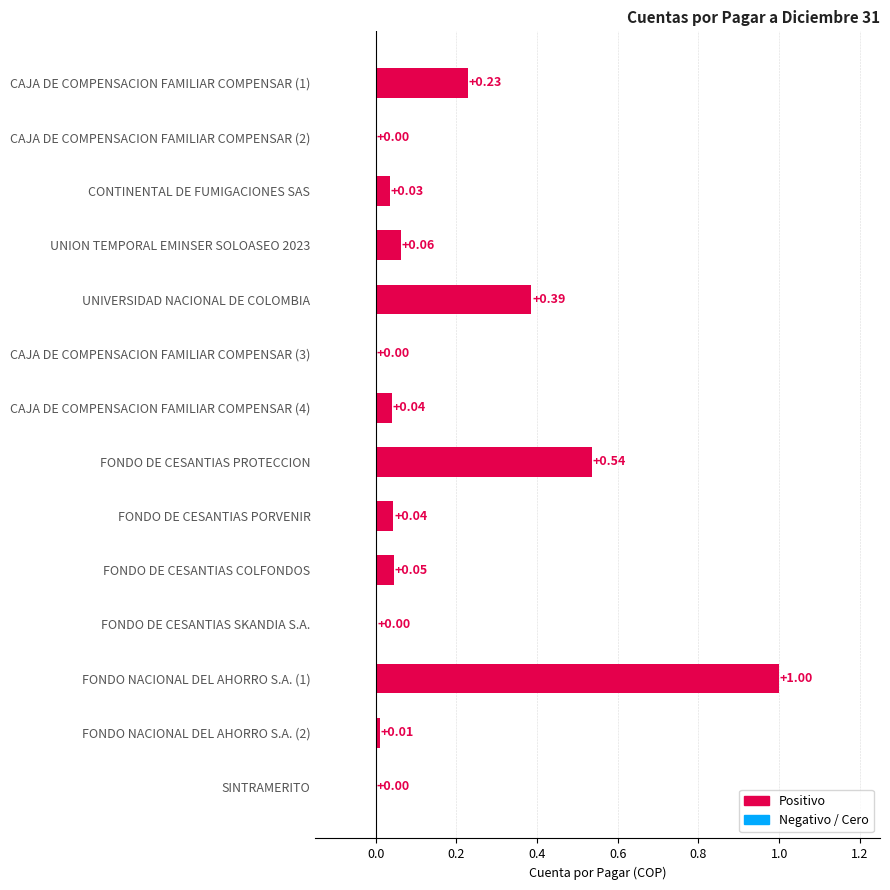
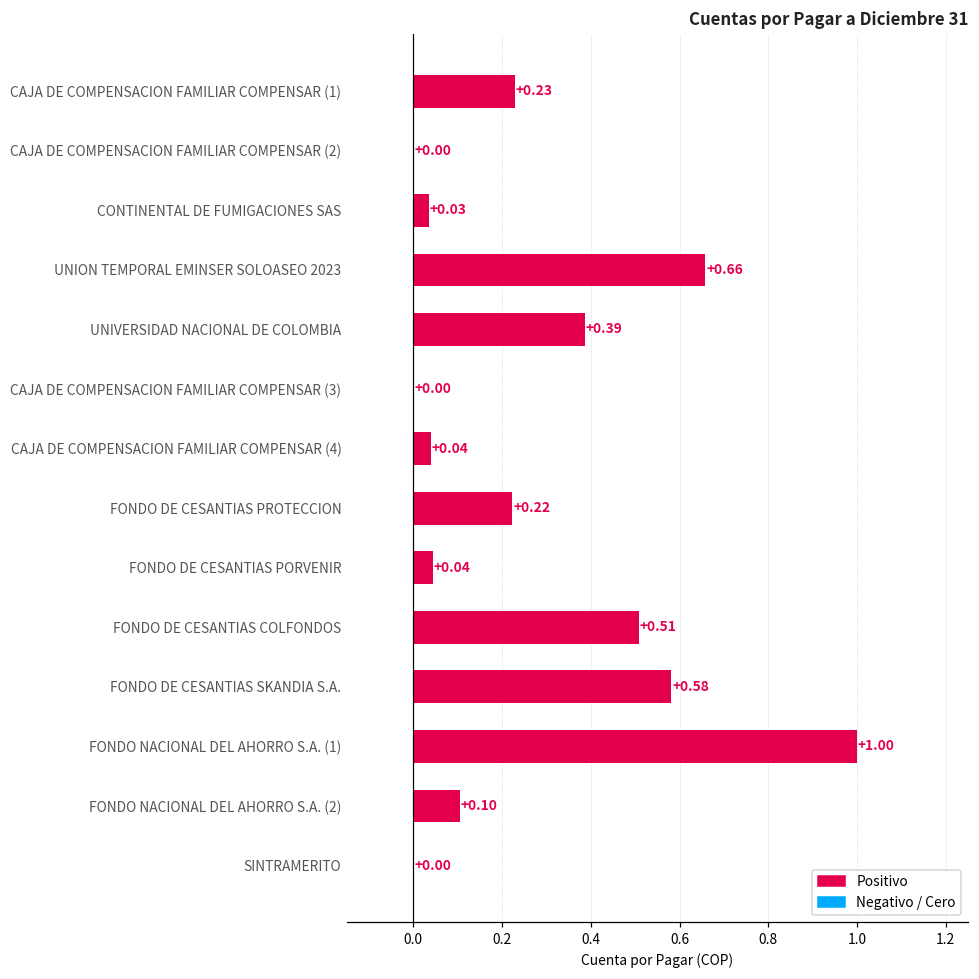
  {
    "CAJA DE COMPENSACION FAMILIAR COMPENSAR (1)": "+0.23",
    "CAJA DE COMPENSACION FAMILIAR COMPENSAR (2)": "+0.00",
    "CONTINENTAL DE FUMIGACIONES SAS": "+0.03",
-   "UNION TEMPORAL EMINSER SOLOASEO 2023": "+0.06",
+   "UNION TEMPORAL EMINSER SOLOASEO 2023": "+0.66",
    "UNIVERSIDAD NACIONAL DE COLOMBIA": "+0.39",
    "CAJA DE COMPENSACION FAMILIAR COMPENSAR (3)": "+0.00",
    "CAJA DE COMPENSACION FAMILIAR COMPENSAR (4)": "+0.04",
-   "FONDO DE CESANTIAS PROTECCION": "+0.54",
+   "FONDO DE CESANTIAS PROTECCION": "+0.22",
    "FONDO DE CESANTIAS PORVENIR": "+0.04",
-   "FONDO DE CESANTIAS COLFONDOS": "+0.05",
-   "FONDO DE CESANTIAS SKANDIA S.A.": "+0.00",
+   "FONDO DE CESANTIAS COLFONDOS": "+0.51",
+   "FONDO DE CESANTIAS SKANDIA S.A.": "+0.58",
    "FONDO NACIONAL DEL AHORRO S.A. (1)": "+1.00",
-   "FONDO NACIONAL DEL AHORRO S.A. (2)": "+0.01",
+   "FONDO NACIONAL DEL AHORRO S.A. (2)": "+0.10",
    "SINTRAMERITO": "+0.00"
  }
